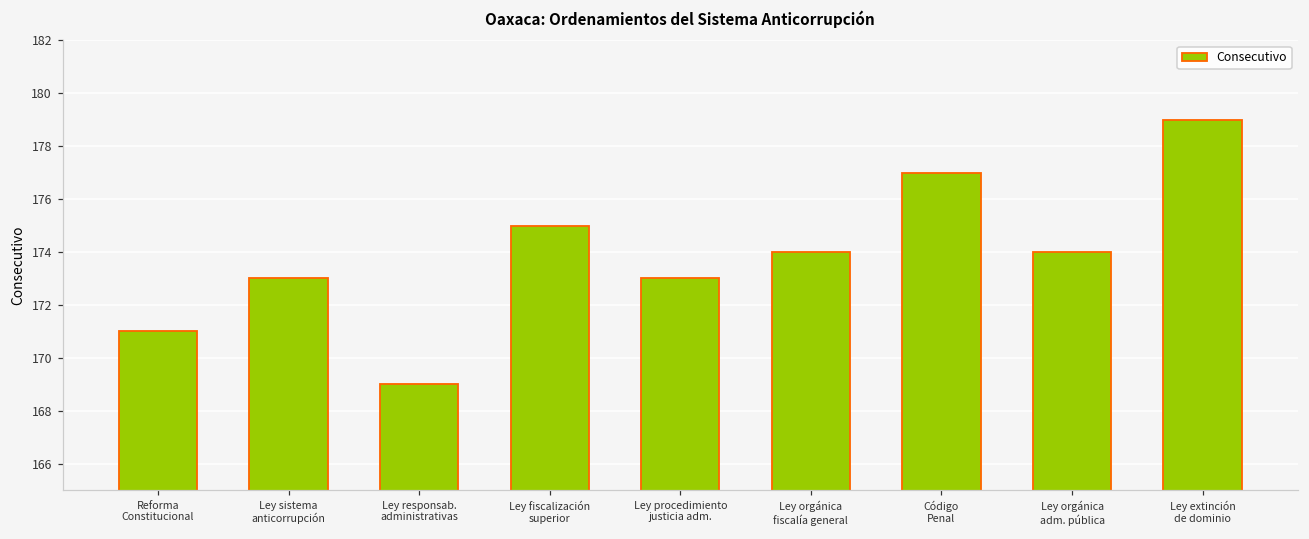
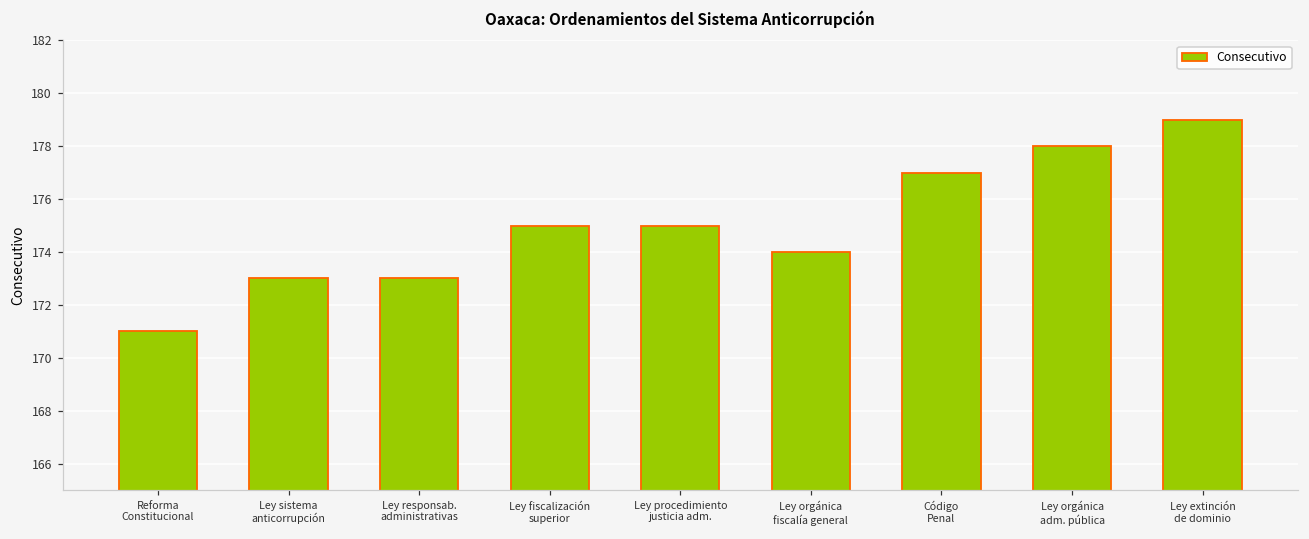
  {
    "Reforma Constitucional": 171,
    "Ley sistema anticorrupción": 173,
-   "Ley responsab. administrativas": 169,
+   "Ley responsab. administrativas": 173,
    "Ley fiscalización superior": 175,
-   "Ley procedimiento justicia adm.": 173,
+   "Ley procedimiento justicia adm.": 175,
    "Ley orgánica fiscalía general": 174,
    "Código Penal": 177,
-   "Ley orgánica adm. pública": 174,
+   "Ley orgánica adm. pública": 178,
    "Ley extinción de dominio": 179
  }
